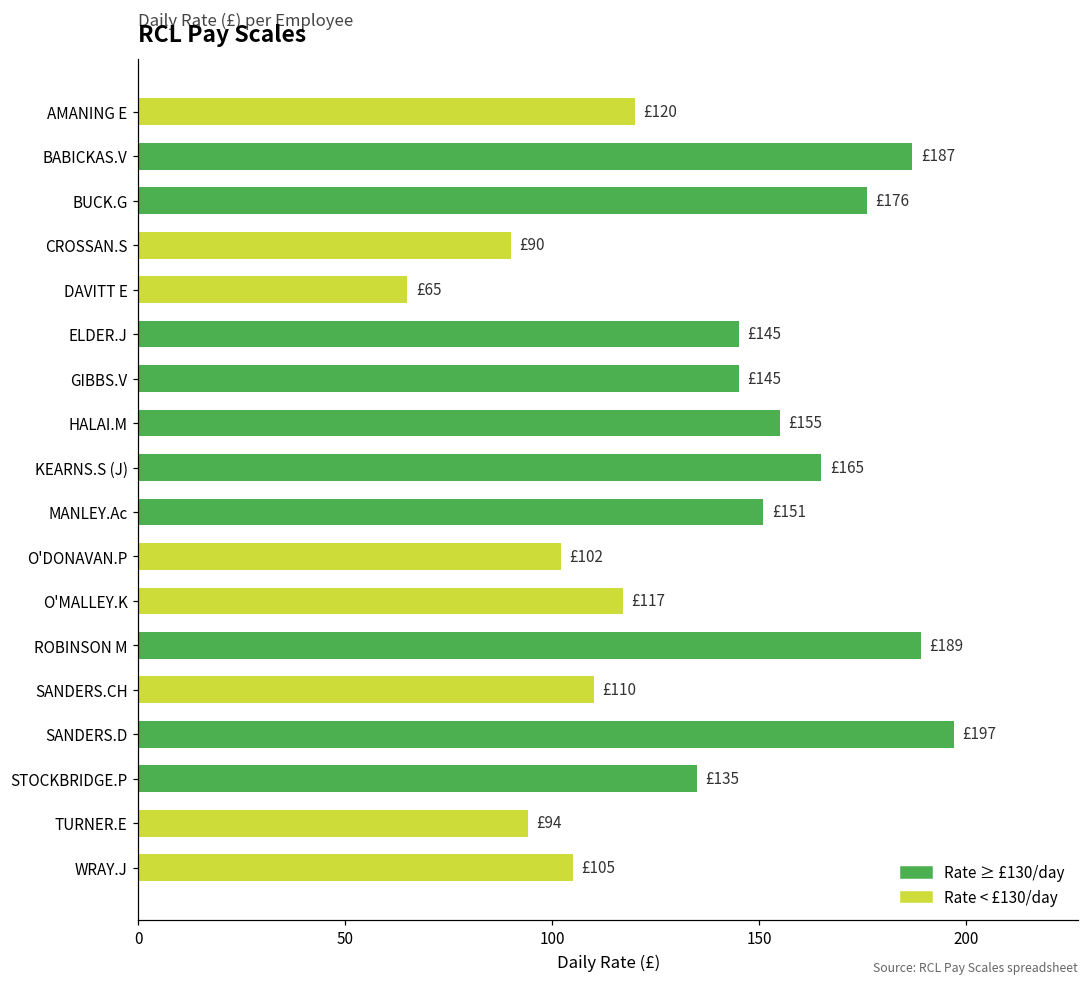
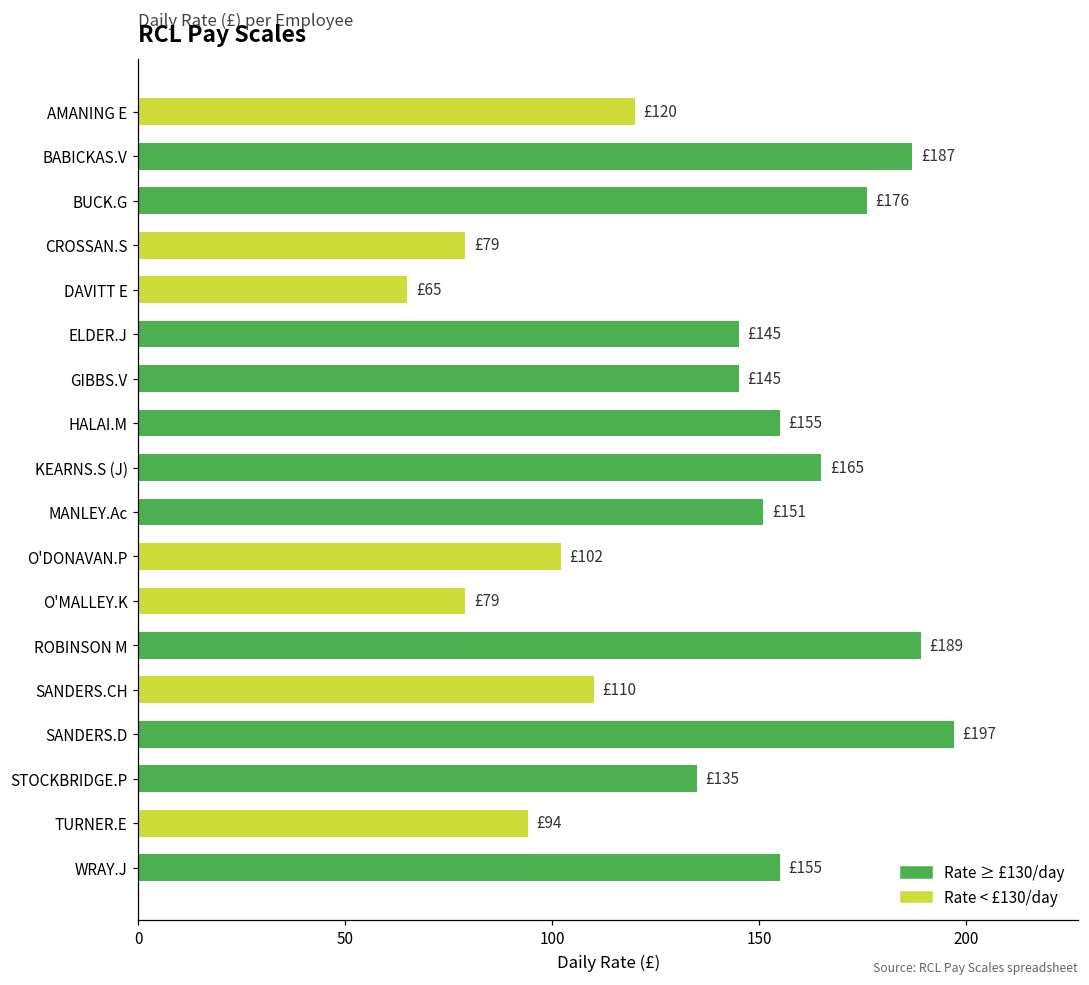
  {
    "AMANING E": "£120",
    "BABICKAS.V": "£187",
    "BUCK.G": "£176",
-   "CROSSAN.S": "£90",
+   "CROSSAN.S": "£79",
    "DAVITT E": "£65",
    "ELDER.J": "£145",
    "GIBBS.V": "£145",
    "HALAI.M": "£155",
    "KEARNS.S (J)": "£165",
    "MANLEY.Ac": "£151",
    "O'DONAVAN.P": "£102",
-   "O'MALLEY.K": "£117",
+   "O'MALLEY.K": "£79",
    "ROBINSON M": "£189",
    "SANDERS.CH": "£110",
    "SANDERS.D": "£197",
    "STOCKBRIDGE.P": "£135",
    "TURNER.E": "£94",
-   "WRAY.J": "£105"
+   "WRAY.J": "£155"
  }
